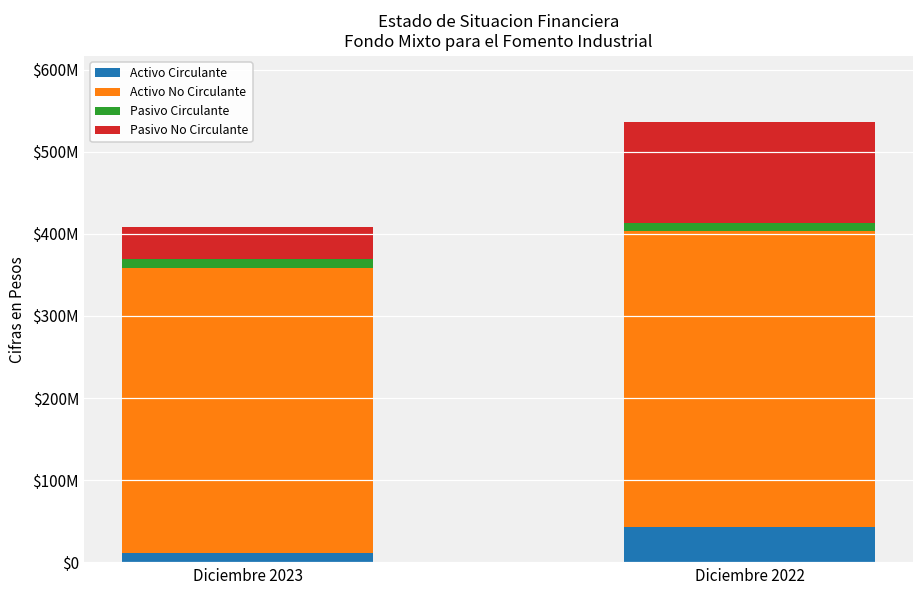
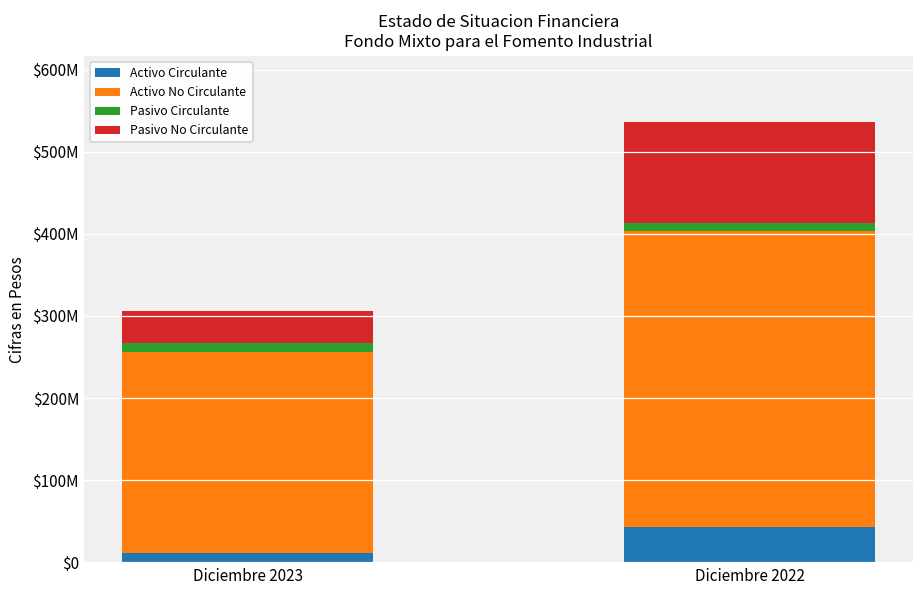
  {
    "Activo Circulante": {
      "Diciembre 2023": "$10000000",
      "Diciembre 2022": "$40000000"
    },
    "Activo No Circulante": {
-     "Diciembre 2023": "$350000000",
+     "Diciembre 2023": "$240000000",
      "Diciembre 2022": "$360000000"
    },
    "Pasivo Circulante": {
      "Diciembre 2023": "$10000000",
      "Diciembre 2022": "$10000000"
    },
    "Pasivo No Circulante": {
      "Diciembre 2023": "$40000000",
      "Diciembre 2022": "$120000000"
    }
  }
